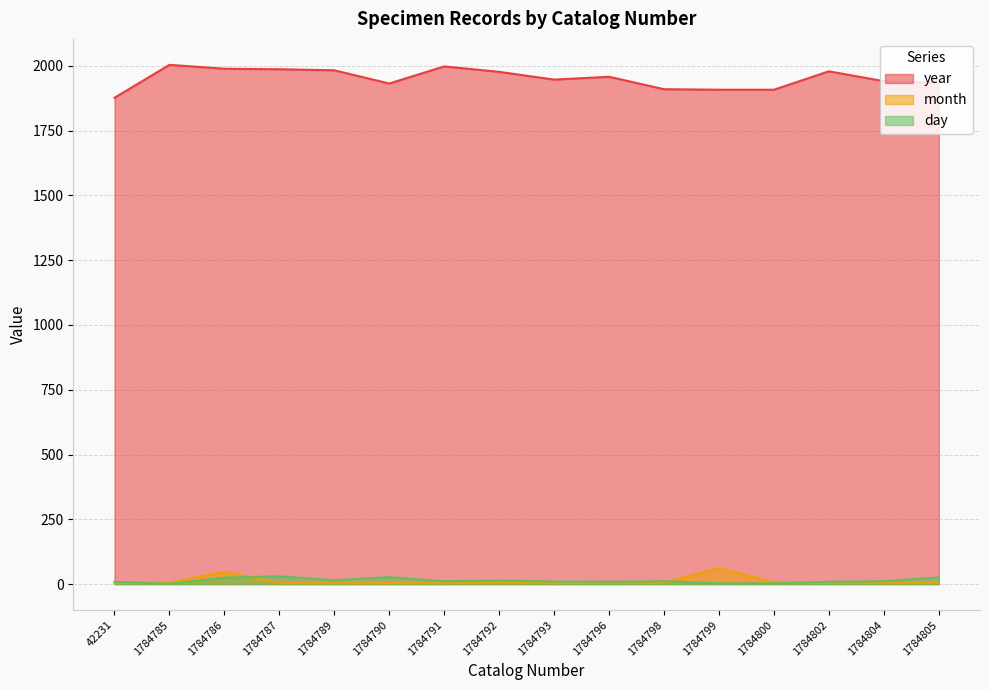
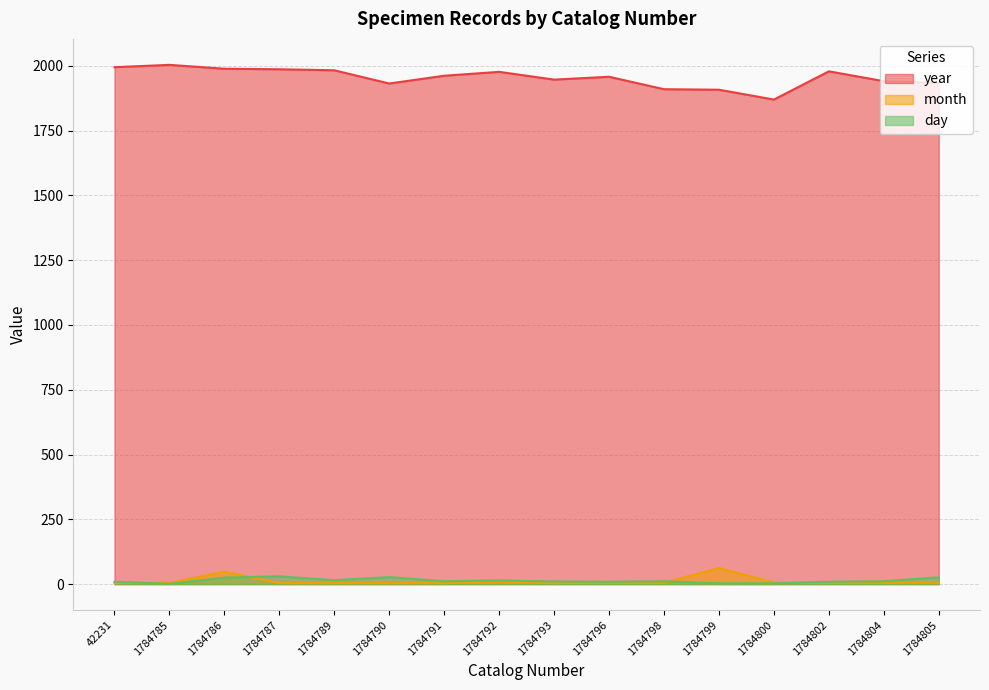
  {
    "year": {
-     "42231": 1880,
+     "42231": 2000,
      "1784785": 2000,
      "1784786": 1990,
      "1784787": 1990,
      "1784789": 1980,
      "1784790": 1930,
-     "1784791": 2000,
+     "1784791": 1960,
      "1784792": 1980,
      "1784793": 1950,
      "1784796": 1960,
      "1784798": 1910,
      "1784799": 1910,
-     "1784800": 1910,
+     "1784800": 1870,
      "1784802": 1980
    },
    "month": {
      "1784786": 50,
      "1784787": 0,
      "1784789": 0,
      "1784790": 0,
      "1784799": 60,
      "1784805": 10
    },
    "day": {
      "1784786": 30,
      "1784787": 30,
      "1784789": 20,
      "1784790": 30,
      "1784799": 0,
      "1784805": 30
    }
  }
